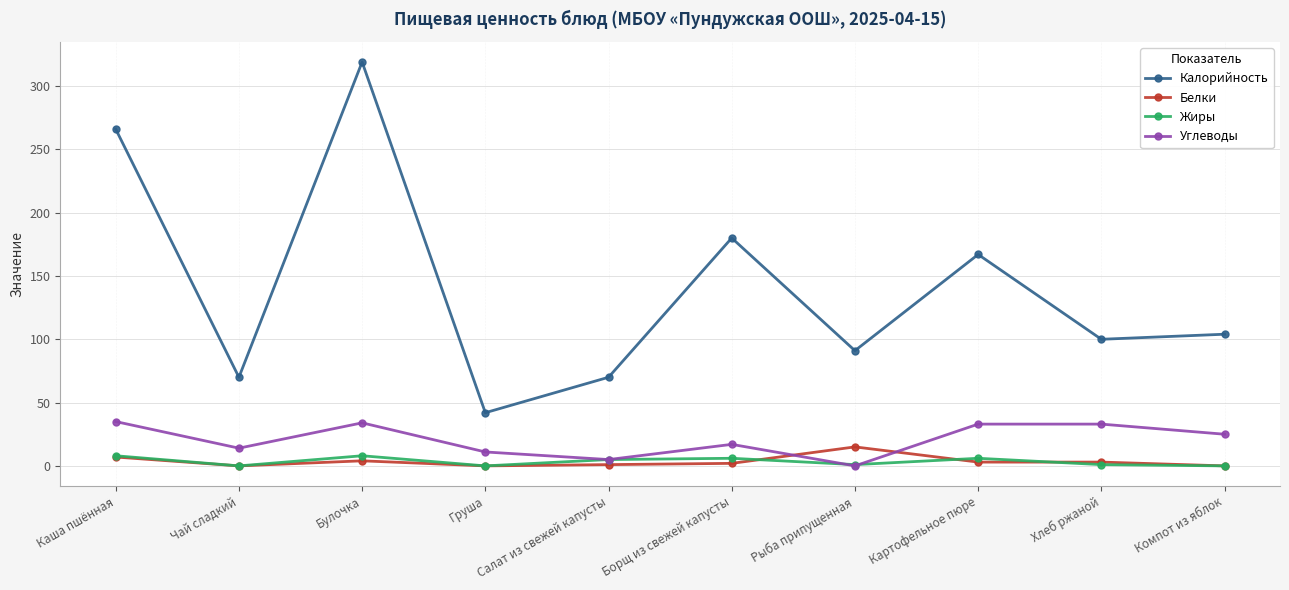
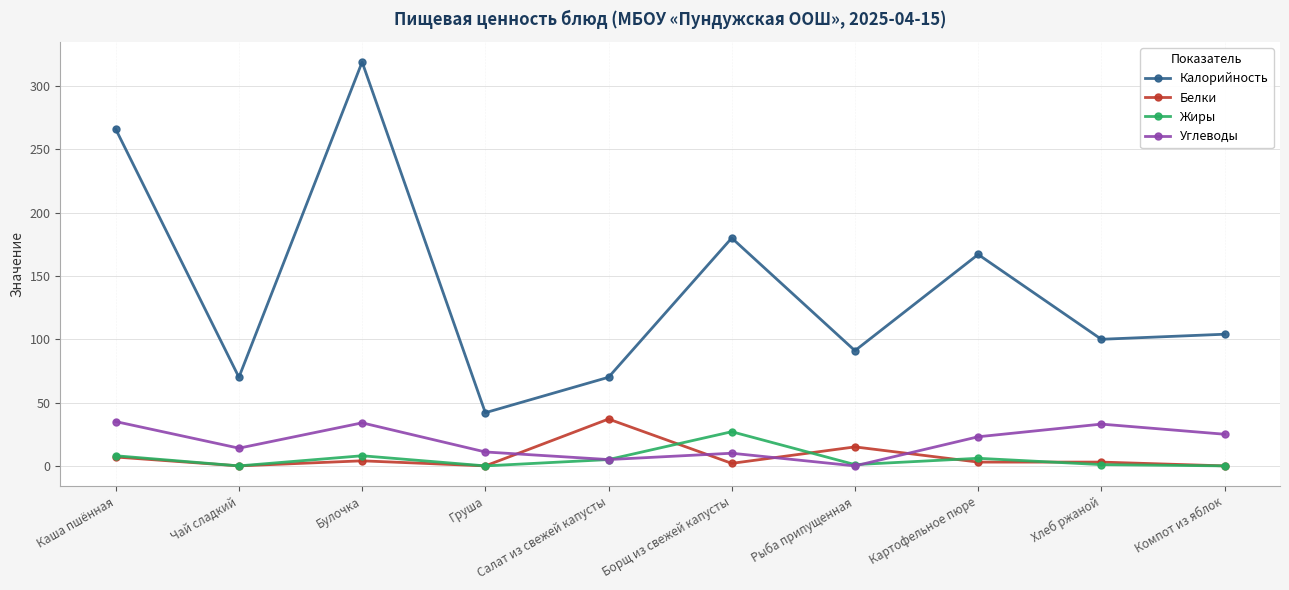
  {
    "Калорийность": {
      "Каша пшённая": 266,
      "Чай сладкий": 70,
      "Булочка": 319,
      "Груша": 42,
      "Салат из свежей капусты": 70,
      "Борщ из свежей капусты": 180,
      "Рыба припущенная": 91,
      "Картофельное пюре": 167,
      "Хлеб ржаной": 100,
      "Компот из яблок": 104
    },
    "Белки": {
      "Булочка": 4,
-     "Салат из свежей капусты": 1,
+     "Салат из свежей капусты": 37,
      "Борщ из свежей капусты": 2,
      "Рыба припущенная": 15,
      "Картофельное пюре": 3
    },
    "Жиры": {
      "Булочка": 8,
-     "Борщ из свежей капусты": 6,
+     "Борщ из свежей капусты": 27,
      "Картофельное пюре": 6
    },
    "Углеводы": {
      "Каша пшённая": 35,
      "Чай сладкий": 14,
      "Булочка": 34,
      "Груша": 11,
-     "Борщ из свежей капусты": 17,
-     "Картофельное пюре": 33,
+     "Борщ из свежей капусты": 10,
+     "Картофельное пюре": 23,
      "Хлеб ржаной": 33,
      "Компот из яблок": 25
    }
  }
